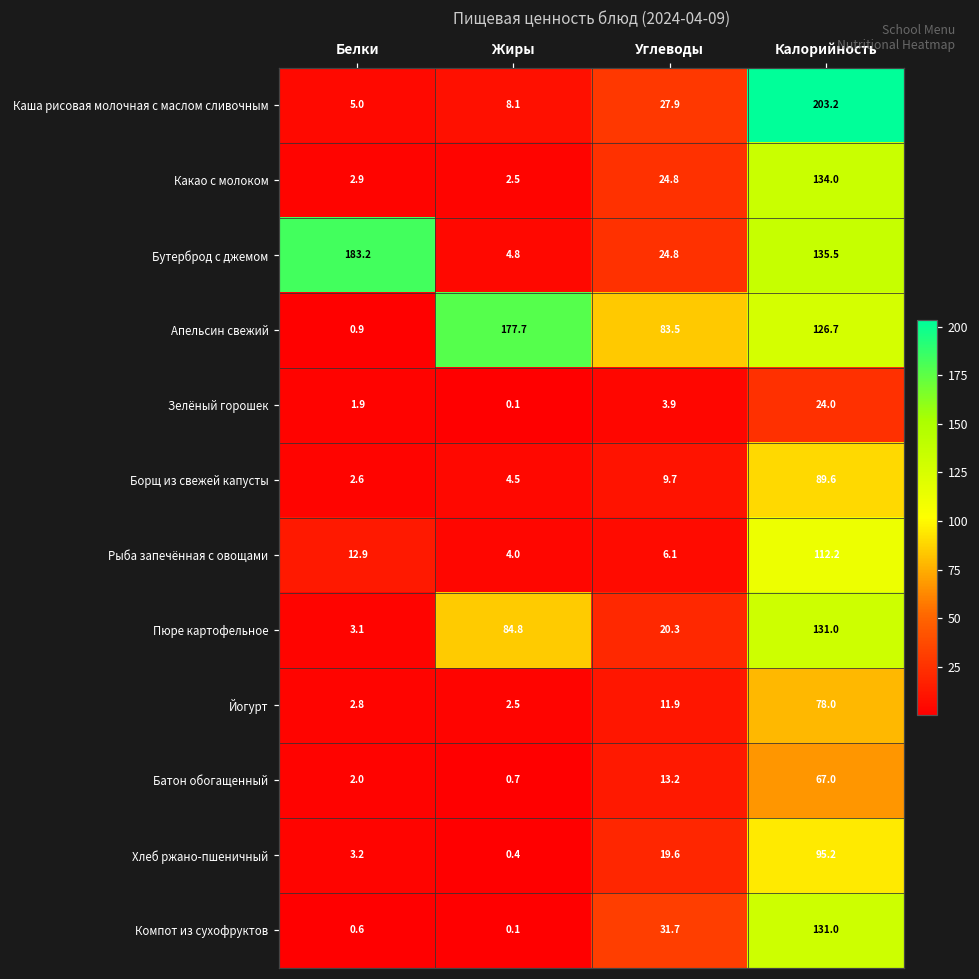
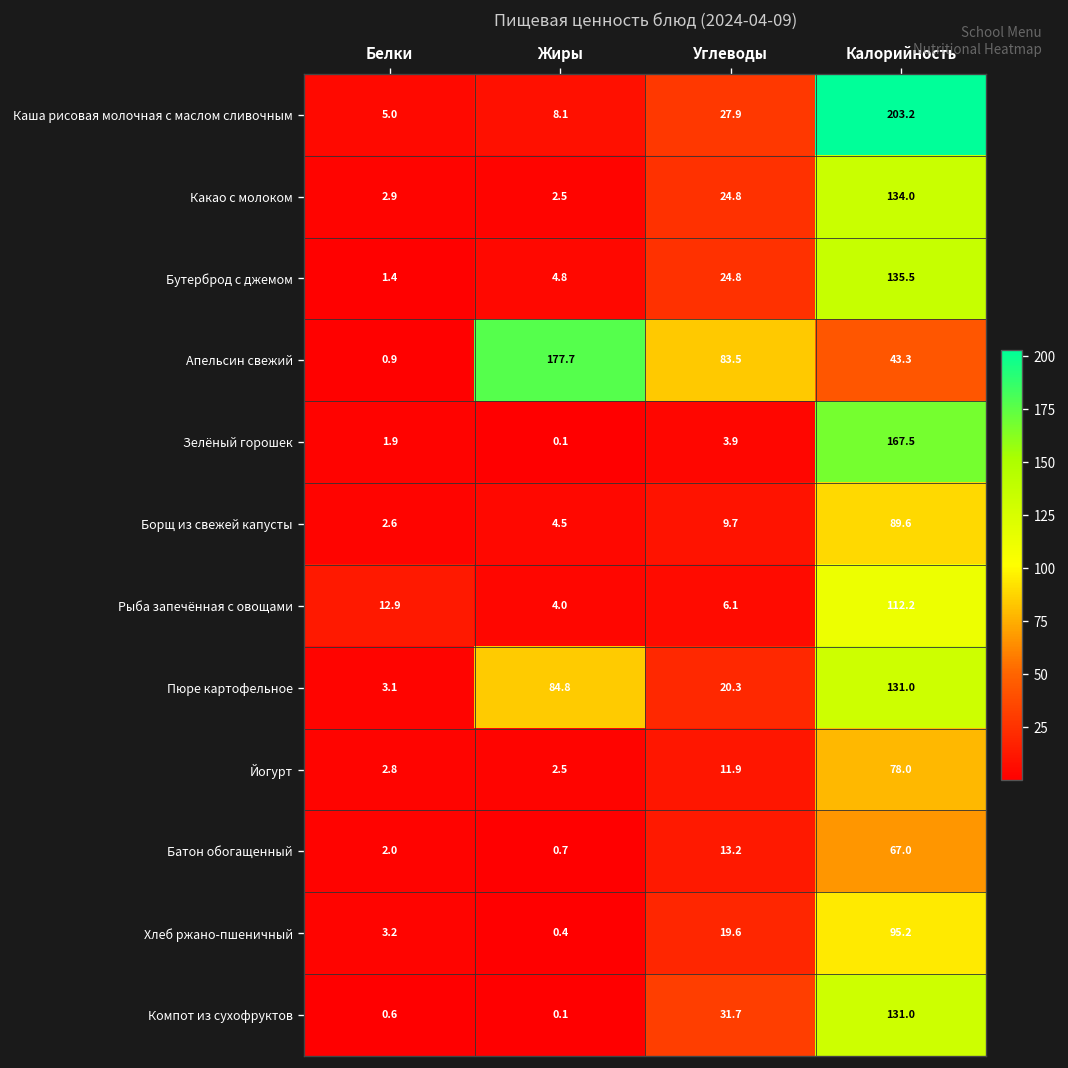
  {
    "Каша рисовая молочная с маслом сливочным": {
      "Белки": 5.0,
      "Жиры": 8.1,
      "Углеводы": 27.9,
      "Калорийность": 203.2
    },
    "Какао с молоком": {
      "Белки": 2.9,
      "Жиры": 2.5,
      "Углеводы": 24.8,
      "Калорийность": 134.0
    },
    "Бутерброд с джемом": {
-     "Белки": 183.2,
+     "Белки": 1.4,
      "Жиры": 4.8,
      "Углеводы": 24.8,
      "Калорийность": 135.5
    },
    "Апельсин свежий": {
      "Белки": 0.9,
      "Жиры": 177.7,
      "Углеводы": 83.5,
-     "Калорийность": 126.7
+     "Калорийность": 43.3
    },
    "Зелёный горошек": {
      "Белки": 1.9,
      "Жиры": 0.1,
      "Углеводы": 3.9,
-     "Калорийность": 24.0
+     "Калорийность": 167.5
    },
    "Борщ из свежей капусты": {
      "Белки": 2.6,
      "Жиры": 4.5,
      "Углеводы": 9.7,
      "Калорийность": 89.6
    },
    "Рыба запечённая с овощами": {
      "Белки": 12.9,
      "Жиры": 4.0,
      "Углеводы": 6.1,
      "Калорийность": 112.2
    },
    "Пюре картофельное": {
      "Белки": 3.1,
      "Жиры": 84.8,
      "Углеводы": 20.3,
      "Калорийность": 131.0
    },
    "Йогурт": {
      "Белки": 2.8,
      "Жиры": 2.5,
      "Углеводы": 11.9,
      "Калорийность": 78.0
    },
    "Батон обогащенный": {
      "Белки": 2.0,
      "Жиры": 0.7,
      "Углеводы": 13.2,
      "Калорийность": 67.0
    },
    "Хлеб ржано-пшеничный": {
      "Белки": 3.2,
      "Жиры": 0.4,
      "Углеводы": 19.6,
      "Калорийность": 95.2
    },
    "Компот из сухофруктов": {
      "Белки": 0.6,
      "Жиры": 0.1,
      "Углеводы": 31.7,
      "Калорийность": 131.0
    }
  }
